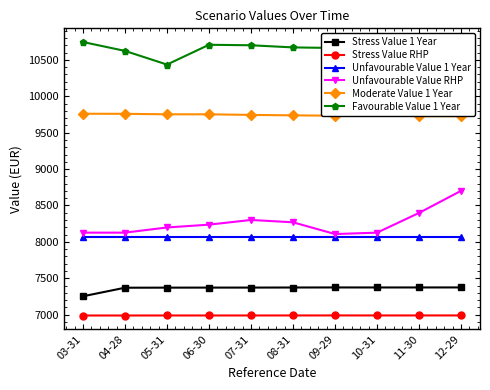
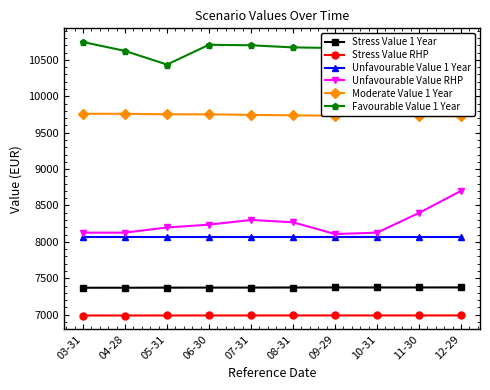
  {
    "Stress Value 1 Year": {
-     "03-31": 7300,
+     "03-31": 7400,
      "04-28": 7400,
      "05-31": 7400,
      "06-30": 7400,
      "07-31": 7400,
      "08-31": 7400,
      "09-29": 7400,
      "10-31": 7400,
      "11-30": 7400,
      "12-29": 7400
    },
    "Stress Value RHP": {
      "03-31": 7000,
      "04-28": 7000,
      "05-31": 7000,
      "06-30": 7000,
      "07-31": 7000,
      "08-31": 7000,
      "09-29": 7000,
      "10-31": 7000,
      "11-30": 7000,
      "12-29": 7000
    },
    "Unfavourable Value 1 Year": {
      "03-31": 8100,
      "04-28": 8100,
      "05-31": 8100,
      "06-30": 8100,
      "07-31": 8100,
      "08-31": 8100,
      "09-29": 8100,
      "10-31": 8100,
      "11-30": 8100,
      "12-29": 8100
    },
    "Unfavourable Value RHP": {
      "03-31": 8100,
      "04-28": 8100,
      "05-31": 8200,
      "06-30": 8200,
      "07-31": 8300,
      "08-31": 8300,
      "09-29": 8100,
      "10-31": 8100,
      "11-30": 8400,
      "12-29": 8700
    },
    "Moderate Value 1 Year": {
      "03-31": 9800,
      "04-28": 9800,
      "05-31": 9800,
      "06-30": 9800,
      "07-31": 9700,
      "08-31": 9700,
      "09-29": 9700,
      "11-30": 9700,
      "12-29": 9700
    },
    "Favourable Value 1 Year": {
      "03-31": 10700,
      "04-28": 10600,
      "05-31": 10400,
      "06-30": 10700,
      "07-31": 10700,
      "08-31": 10700
    }
  }
